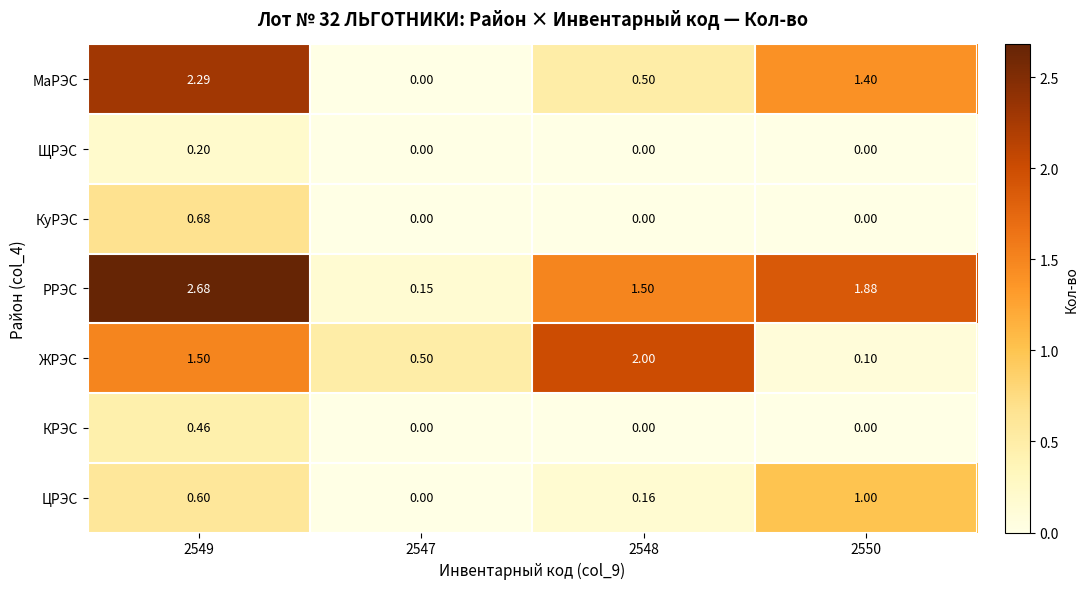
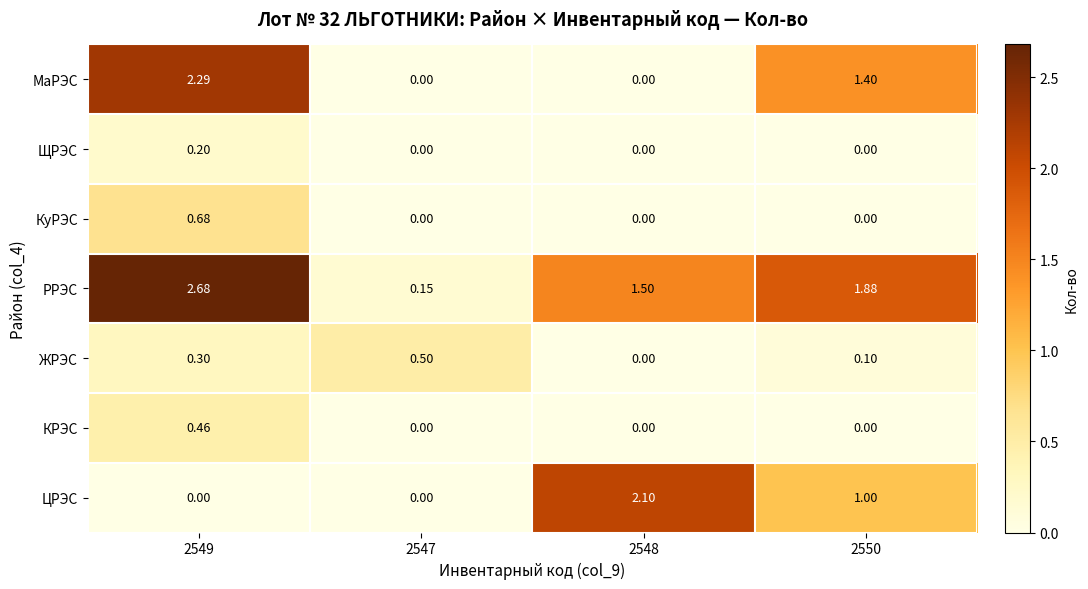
  {
    "МаРЭС": {
      "2549": 2.29,
      "2547": 0.00,
-     "2548": 0.50,
+     "2548": 0.00,
      "2550": 1.40
    },
    "ЩРЭС": {
      "2549": 0.20,
      "2547": 0.00,
      "2548": 0.00,
      "2550": 0.00
    },
    "КуРЭС": {
      "2549": 0.68,
      "2547": 0.00,
      "2548": 0.00,
      "2550": 0.00
    },
    "РРЭС": {
      "2549": 2.68,
      "2547": 0.15,
      "2548": 1.50,
      "2550": 1.88
    },
    "ЖРЭС": {
-     "2549": 1.50,
+     "2549": 0.30,
      "2547": 0.50,
-     "2548": 2.00,
+     "2548": 0.00,
      "2550": 0.10
    },
    "КРЭС": {
      "2549": 0.46,
      "2547": 0.00,
      "2548": 0.00,
      "2550": 0.00
    },
    "ЦРЭС": {
-     "2549": 0.60,
+     "2549": 0.00,
      "2547": 0.00,
-     "2548": 0.16,
+     "2548": 2.10,
      "2550": 1.00
    }
  }
